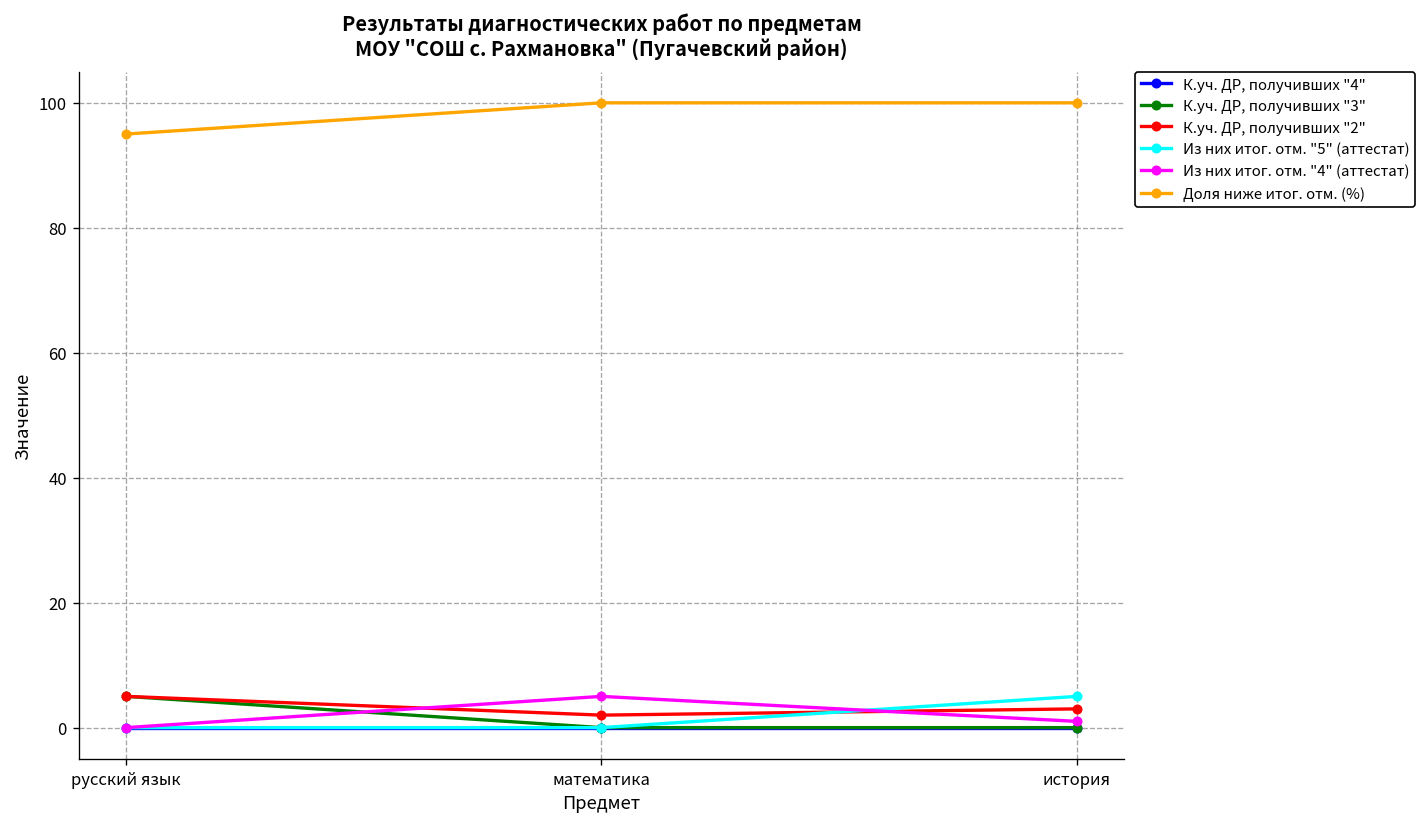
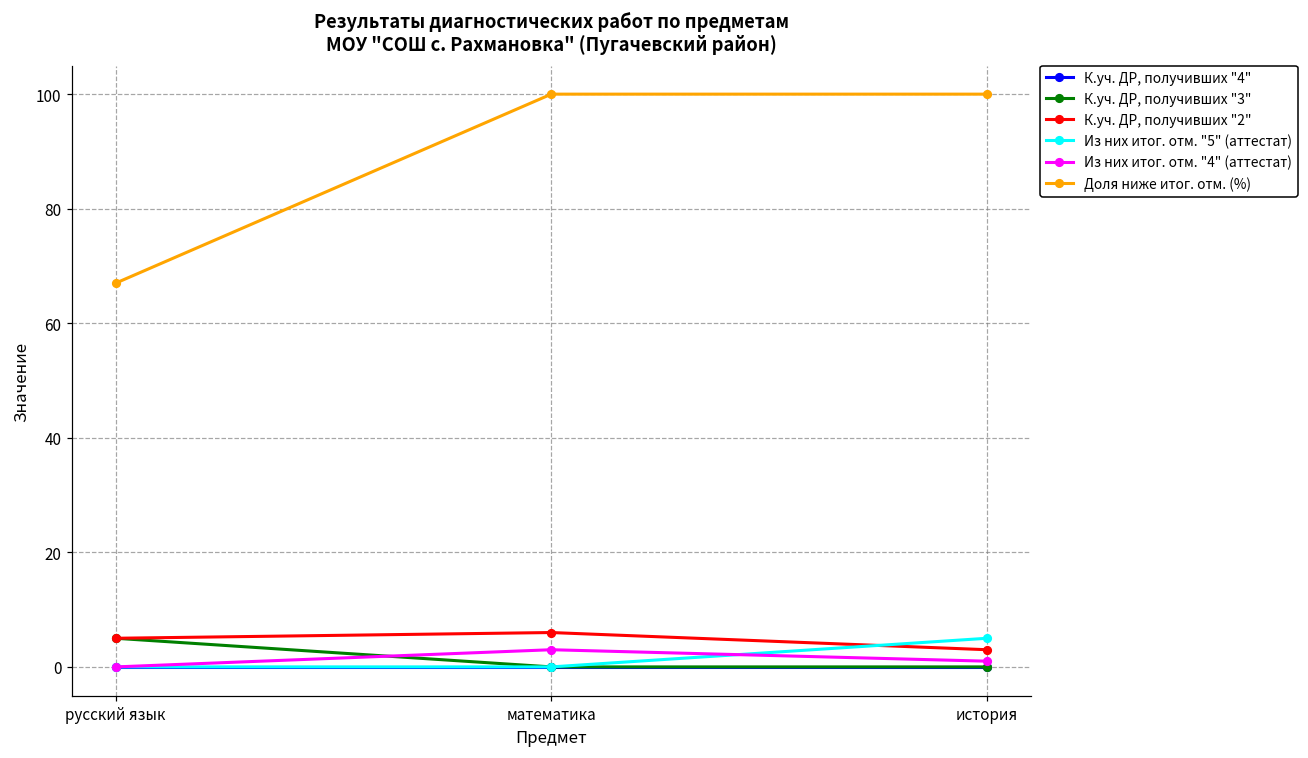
  {
    "К.уч. ДР, получивших \"2\"": {
-     "математика": 2,
+     "математика": 6,
      "история": 3
    },
    "Из них итог. отм. \"5\" (аттестат)": {
      "история": 5
    },
    "Из них итог. отм. \"4\" (аттестат)": {
-     "математика": 5,
+     "математика": 3,
      "история": 1
    },
    "Доля ниже итог. отм. (%)": {
-     "русский язык": 95,
+     "русский язык": 67,
      "математика": 100,
      "история": 100
    }
  }
